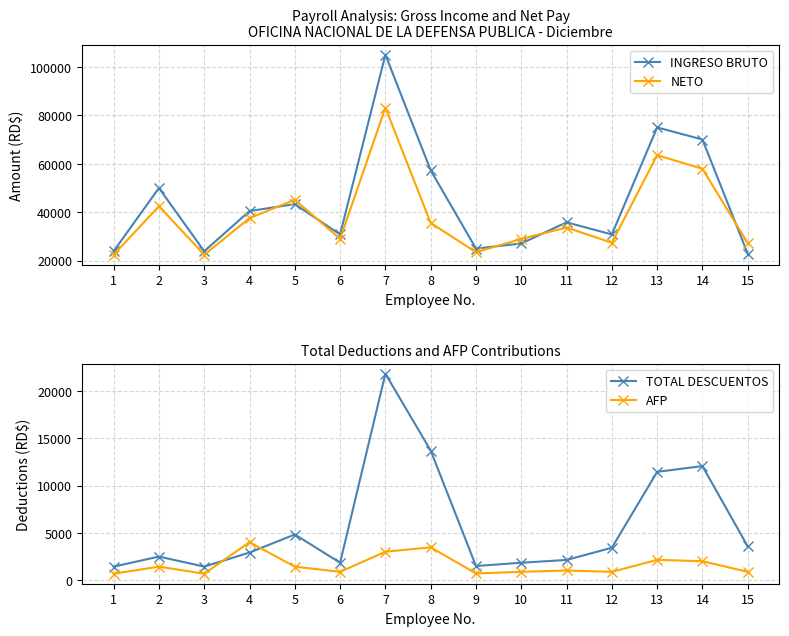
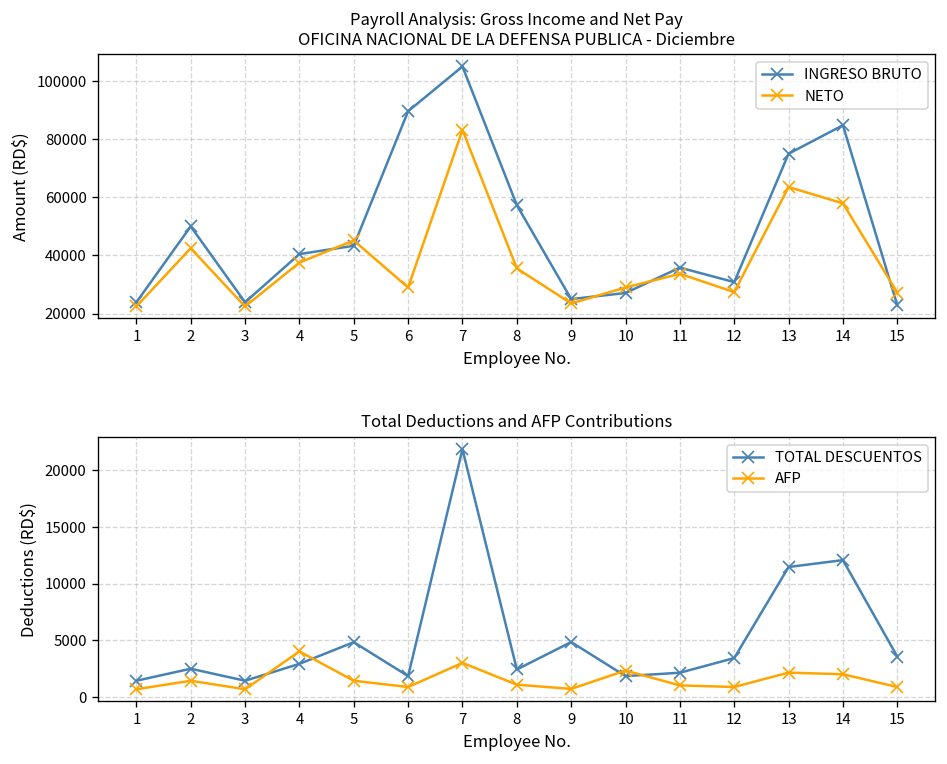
  {
    "Payroll Analysis: Gross Income and Net Pay OFICINA NACIONAL DE LA DEFENSA PUBLICA - Diciembre": {
      "INGRESO BRUTO": {
        "1": 24000,
        "2": 50000,
        "3": 24000,
        "4": 40000,
        "5": 43000,
-       "6": 31000,
+       "6": 90000,
        "7": 105000,
        "8": 57000,
        "9": 25000,
        "10": 27000,
        "11": 36000,
        "12": 31000,
        "13": 75000,
-       "14": 70000,
+       "14": 85000,
        "15": 23000
      },
      "NETO": {
        "1": 22000,
        "2": 42000,
        "3": 22000,
        "4": 38000,
        "5": 45000,
        "6": 29000,
        "7": 83000,
        "8": 36000,
        "9": 23000,
        "10": 29000,
        "11": 34000,
        "12": 27000,
        "13": 64000,
        "14": 58000,
        "15": 27000
      }
    },
    "Total Deductions and AFP Contributions": {
      "TOTAL DESCUENTOS": {
        "1": 1000,
        "2": 2000,
        "3": 1000,
        "4": 3000,
        "5": 5000,
        "6": 2000,
        "7": 22000,
-       "8": 14000,
-       "9": 2000,
+       "8": 2000,
+       "9": 5000,
        "10": 2000,
        "11": 2000,
        "12": 3000,
        "13": 11000,
        "14": 12000,
        "15": 4000
      },
      "AFP": {
        "1": 1000,
        "2": 1000,
        "3": 1000,
        "4": 4000,
        "5": 1000,
        "6": 1000,
        "7": 3000,
-       "8": 3000,
+       "8": 1000,
        "9": 1000,
-       "10": 1000,
+       "10": 2000,
        "11": 1000,
        "12": 1000,
        "13": 2000,
        "14": 2000,
        "15": 1000
      }
    }
  }
